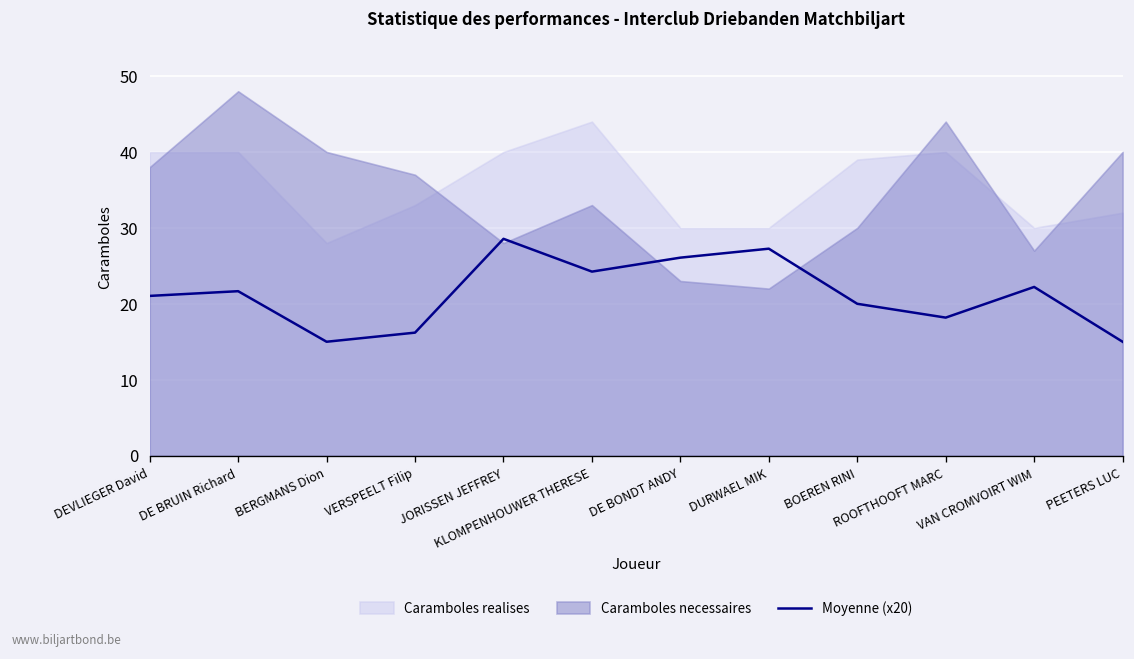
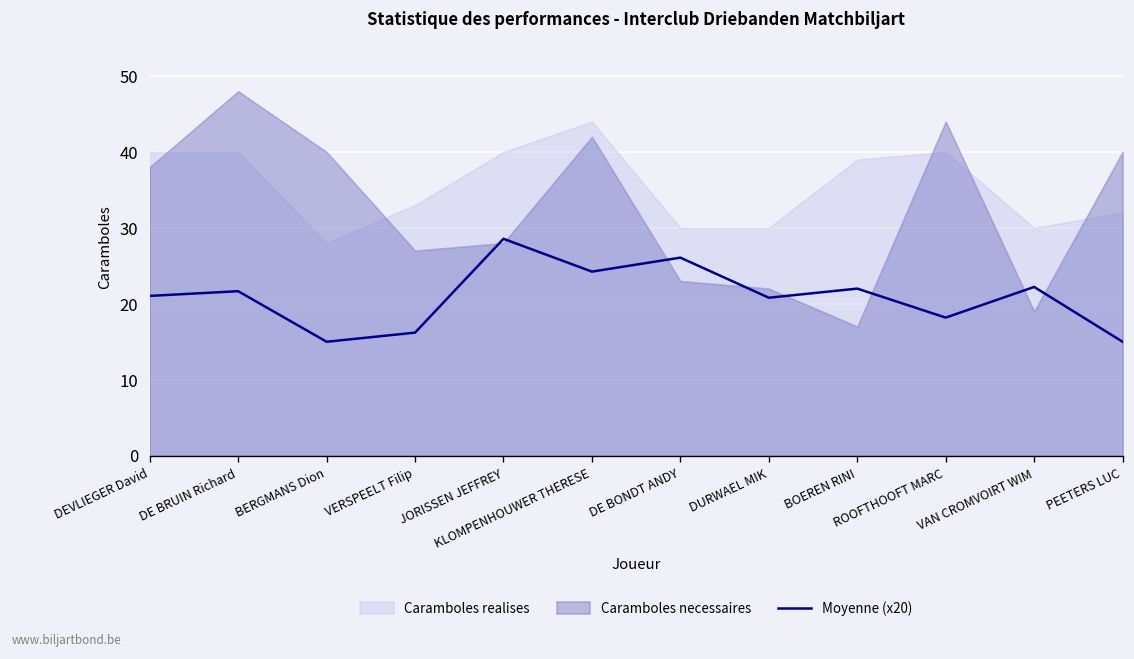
  {
    "Moyenne (x20)": {
      "DEVLIEGER David": 21,
      "DE BRUIN Richard": 22,
      "BERGMANS Dion": 15,
      "VERSPEELT Filip": 16,
      "JORISSEN JEFFREY": 29,
      "KLOMPENHOUWER THERESE": 24,
      "DE BONDT ANDY": 26,
-     "DURWAEL MIK": 27,
-     "BOEREN RINI": 20,
+     "DURWAEL MIK": 21,
+     "BOEREN RINI": 22,
      "ROOFTHOOFT MARC": 18,
      "VAN CROMVOIRT WIM": 22,
      "PEETERS LUC": 15
    },
    "Caramboles realises": {
      "DEVLIEGER David": 40,
      "DE BRUIN Richard": 40,
      "BERGMANS Dion": 28,
      "VERSPEELT Filip": 33,
      "JORISSEN JEFFREY": 40,
      "KLOMPENHOUWER THERESE": 44,
      "DE BONDT ANDY": 30,
      "DURWAEL MIK": 30,
      "BOEREN RINI": 39,
      "ROOFTHOOFT MARC": 40,
      "VAN CROMVOIRT WIM": 30,
      "PEETERS LUC": 32
    },
    "Caramboles necessaires": {
      "DEVLIEGER David": 38,
      "DE BRUIN Richard": 48,
      "BERGMANS Dion": 40,
-     "VERSPEELT Filip": 37,
+     "VERSPEELT Filip": 27,
      "JORISSEN JEFFREY": 28,
-     "KLOMPENHOUWER THERESE": 33,
+     "KLOMPENHOUWER THERESE": 42,
      "DE BONDT ANDY": 23,
      "DURWAEL MIK": 22,
-     "BOEREN RINI": 30,
+     "BOEREN RINI": 17,
      "ROOFTHOOFT MARC": 44,
-     "VAN CROMVOIRT WIM": 27,
+     "VAN CROMVOIRT WIM": 19,
      "PEETERS LUC": 40
    }
  }
